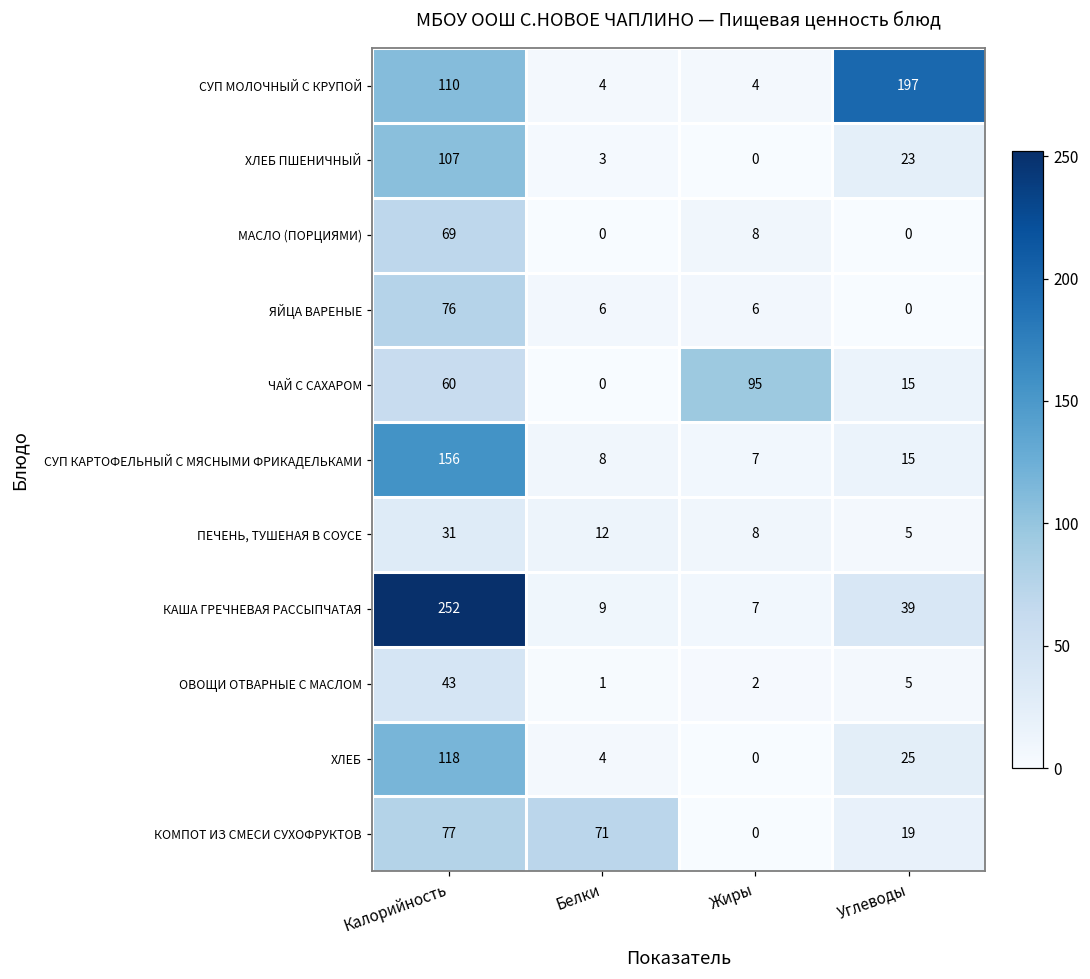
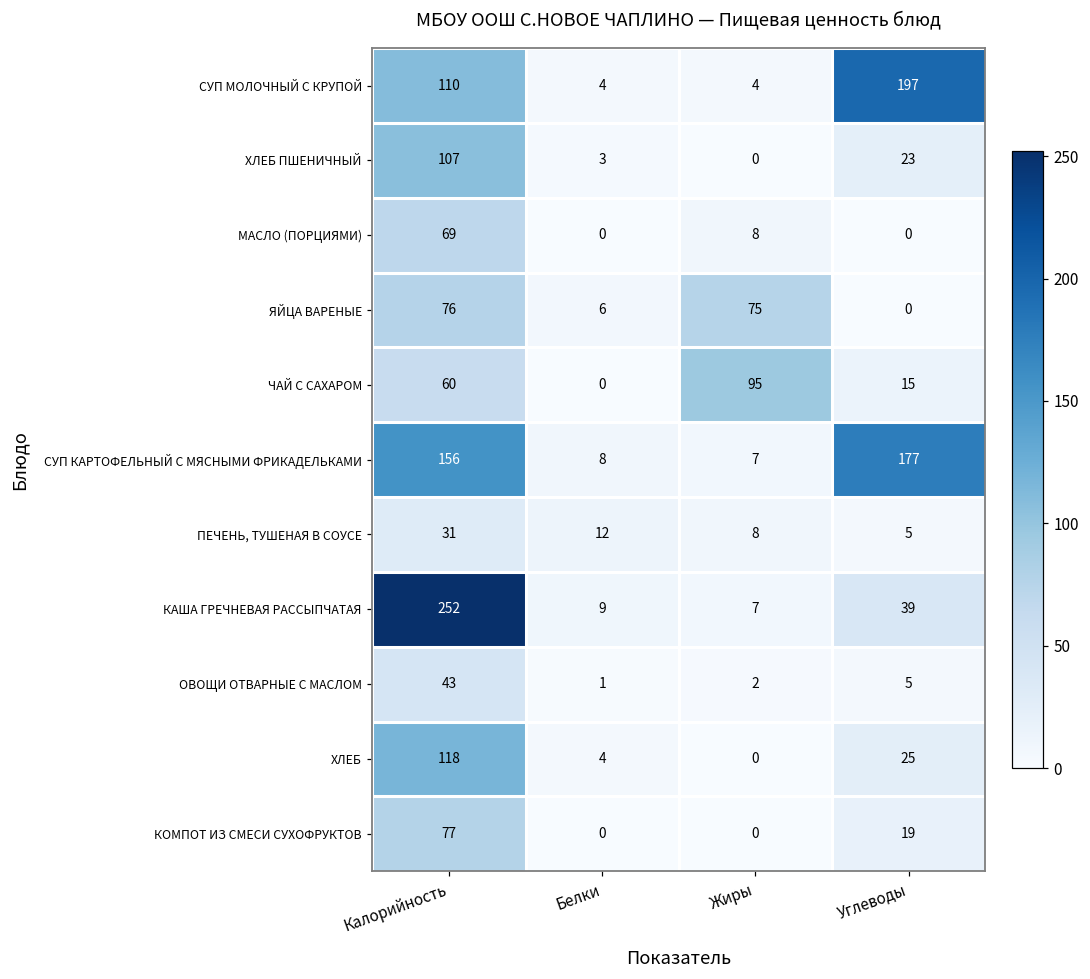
  {
    "СУП МОЛОЧНЫЙ С КРУПОЙ": {
      "Калорийность": 110,
      "Белки": 4,
      "Жиры": 4,
      "Углеводы": 197
    },
    "ХЛЕБ ПШЕНИЧНЫЙ": {
      "Калорийность": 107,
      "Белки": 3,
      "Жиры": 0,
      "Углеводы": 23
    },
    "МАСЛО (ПОРЦИЯМИ)": {
      "Калорийность": 69,
      "Белки": 0,
      "Жиры": 8,
      "Углеводы": 0
    },
    "ЯЙЦА ВАРЕНЫЕ": {
      "Калорийность": 76,
      "Белки": 6,
-     "Жиры": 6,
+     "Жиры": 75,
      "Углеводы": 0
    },
    "ЧАЙ С САХАРОМ": {
      "Калорийность": 60,
      "Белки": 0,
      "Жиры": 95,
      "Углеводы": 15
    },
    "СУП КАРТОФЕЛЬНЫЙ С МЯСНЫМИ ФРИКАДЕЛЬКАМИ": {
      "Калорийность": 156,
      "Белки": 8,
      "Жиры": 7,
-     "Углеводы": 15
+     "Углеводы": 177
    },
    "ПЕЧЕНЬ, ТУШЕНАЯ В СОУСЕ": {
      "Калорийность": 31,
      "Белки": 12,
      "Жиры": 8,
      "Углеводы": 5
    },
    "КАША ГРЕЧНЕВАЯ РАССЫПЧАТАЯ": {
      "Калорийность": 252,
      "Белки": 9,
      "Жиры": 7,
      "Углеводы": 39
    },
    "ОВОЩИ ОТВАРНЫЕ С МАСЛОМ": {
      "Калорийность": 43,
      "Белки": 1,
      "Жиры": 2,
      "Углеводы": 5
    },
    "ХЛЕБ": {
      "Калорийность": 118,
      "Белки": 4,
      "Жиры": 0,
      "Углеводы": 25
    },
    "КОМПОТ ИЗ СМЕСИ СУХОФРУКТОВ": {
      "Калорийность": 77,
-     "Белки": 71,
+     "Белки": 0,
      "Жиры": 0,
      "Углеводы": 19
    }
  }
